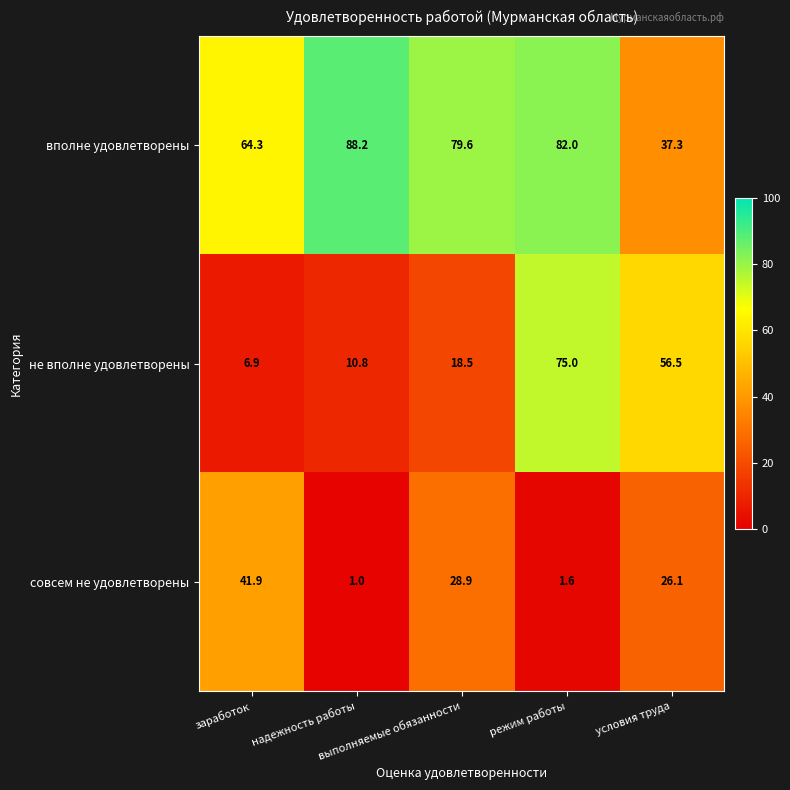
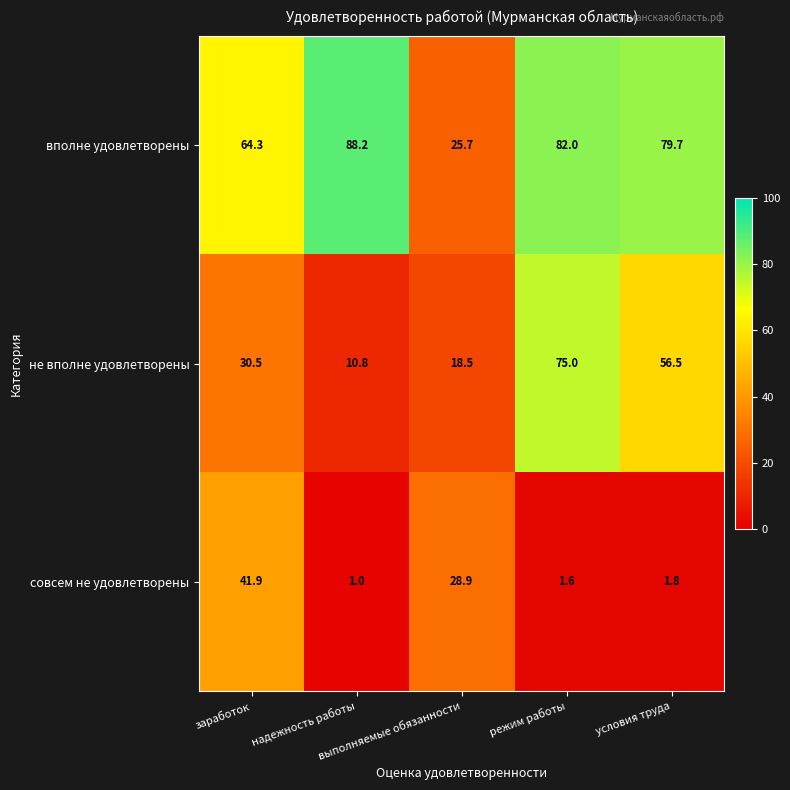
  {
    "вполне удовлетворены": {
      "заработок": 64.3,
      "надежность работы": 88.2,
-     "выполняемые обязанности": 79.6,
+     "выполняемые обязанности": 25.7,
      "режим работы": 82.0,
-     "условия труда": 37.3
+     "условия труда": 79.7
    },
    "не вполне удовлетворены": {
-     "заработок": 6.9,
+     "заработок": 30.5,
      "надежность работы": 10.8,
      "выполняемые обязанности": 18.5,
      "режим работы": 75.0,
      "условия труда": 56.5
    },
    "совсем не удовлетворены": {
      "заработок": 41.9,
      "надежность работы": 1.0,
      "выполняемые обязанности": 28.9,
      "режим работы": 1.6,
-     "условия труда": 26.1
+     "условия труда": 1.8
    }
  }
